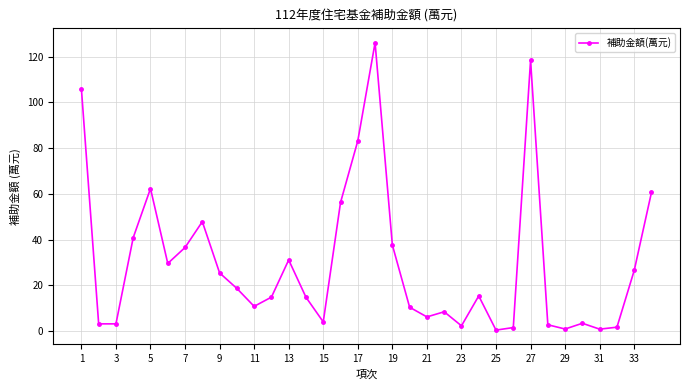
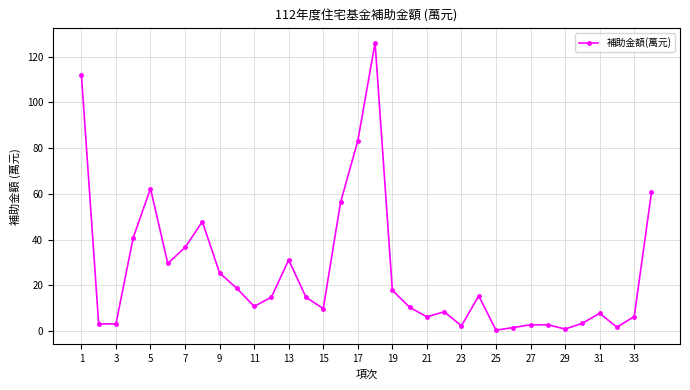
  {
-   "1": 106,
+   "1": 112,
    "3": 3,
    "5": 62,
    "7": 37,
    "9": 25,
    "11": 11,
    "13": 31,
-   "15": 4,
+   "15": 10,
    "17": 83,
-   "19": 38,
+   "19": 18,
    "21": 6,
    "23": 2,
    "25": 0,
-   "27": 118,
+   "27": 3,
    "29": 1,
-   "31": 1,
-   "33": 26
+   "31": 8,
+   "33": 6
  }
